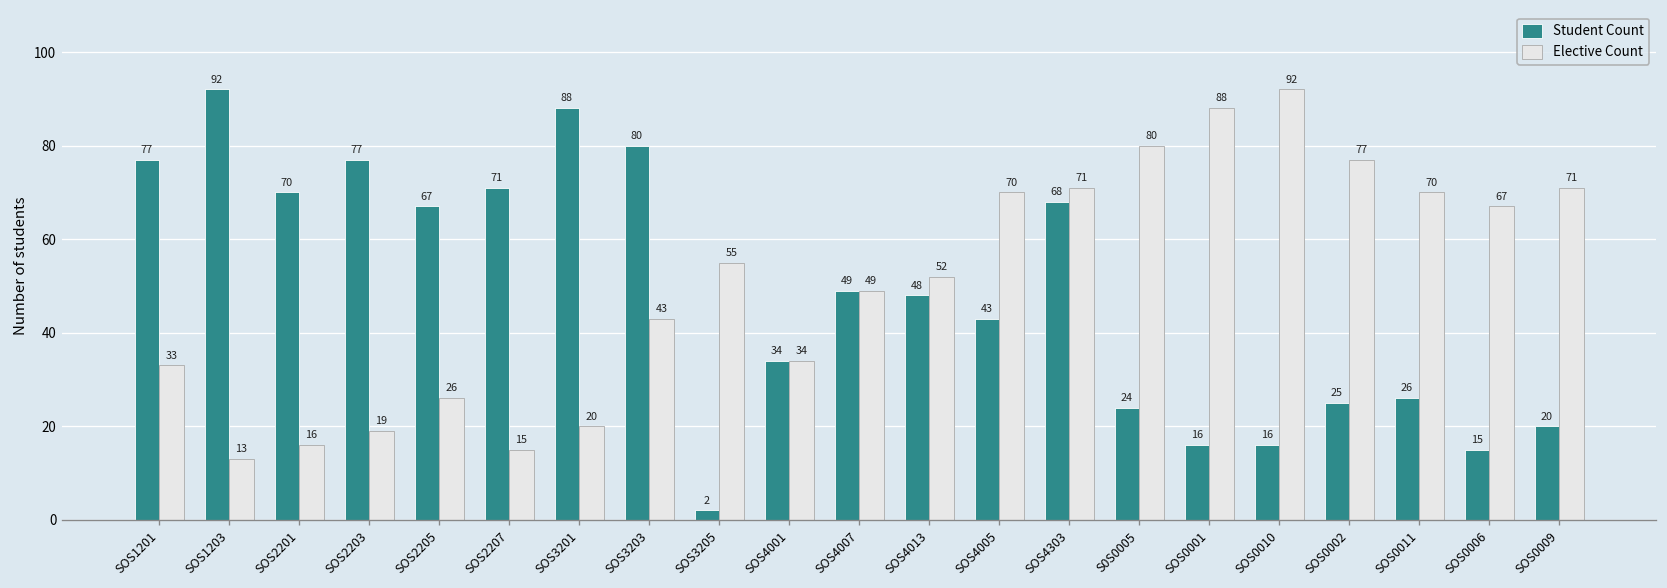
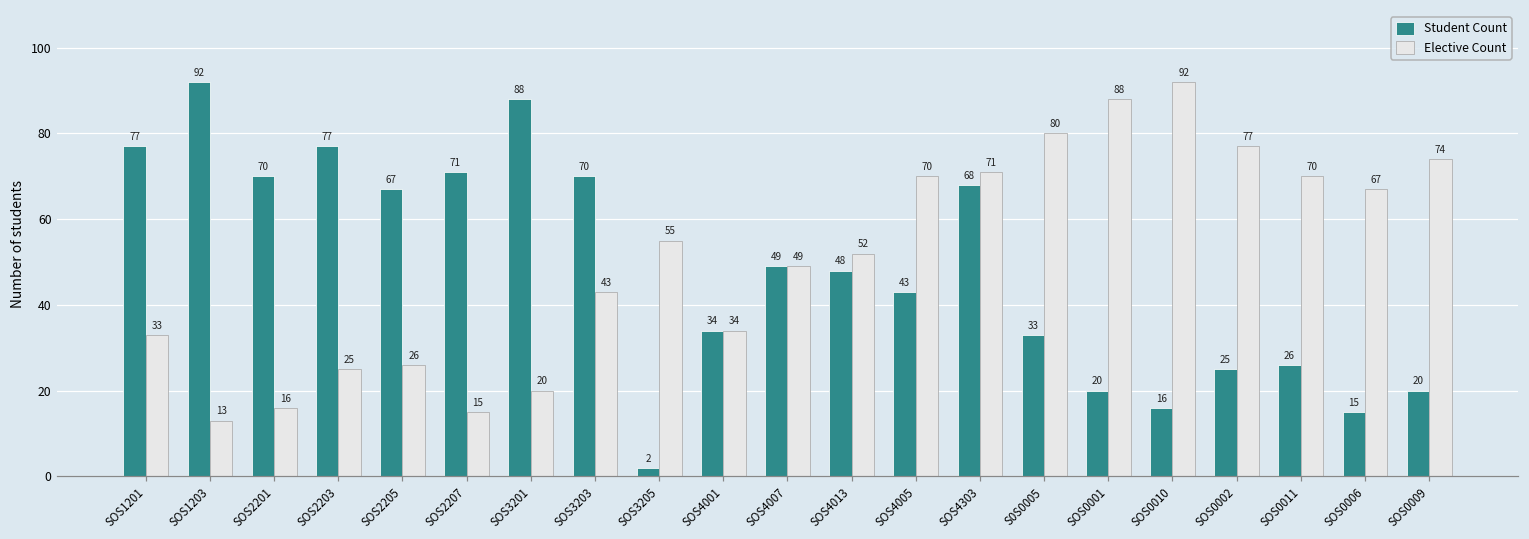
  {
    "Student Count": {
      "SOS1201": 77,
      "SOS1203": 92,
      "SOS2201": 70,
      "SOS2203": 77,
      "SOS2205": 67,
      "SOS2207": 71,
      "SOS3201": 88,
-     "SOS3203": 80,
+     "SOS3203": 70,
      "SOS3205": 2,
      "SOS4001": 34,
      "SOS4007": 49,
      "SOS4013": 48,
      "SOS4005": 43,
      "SOS4303": 68,
-     "S0S0005": 24,
-     "SOS0001": 16,
+     "S0S0005": 33,
+     "SOS0001": 20,
      "SOS0010": 16,
      "SOS0002": 25,
      "SOS0011": 26,
      "SOS0006": 15,
      "SOS0009": 20
    },
    "Elective Count": {
      "SOS1201": 33,
      "SOS1203": 13,
      "SOS2201": 16,
-     "SOS2203": 19,
+     "SOS2203": 25,
      "SOS2205": 26,
      "SOS2207": 15,
      "SOS3201": 20,
      "SOS3203": 43,
      "SOS3205": 55,
      "SOS4001": 34,
      "SOS4007": 49,
      "SOS4013": 52,
      "SOS4005": 70,
      "SOS4303": 71,
      "S0S0005": 80,
      "SOS0001": 88,
      "SOS0010": 92,
      "SOS0002": 77,
      "SOS0011": 70,
      "SOS0006": 67,
-     "SOS0009": 71
+     "SOS0009": 74
    }
  }
